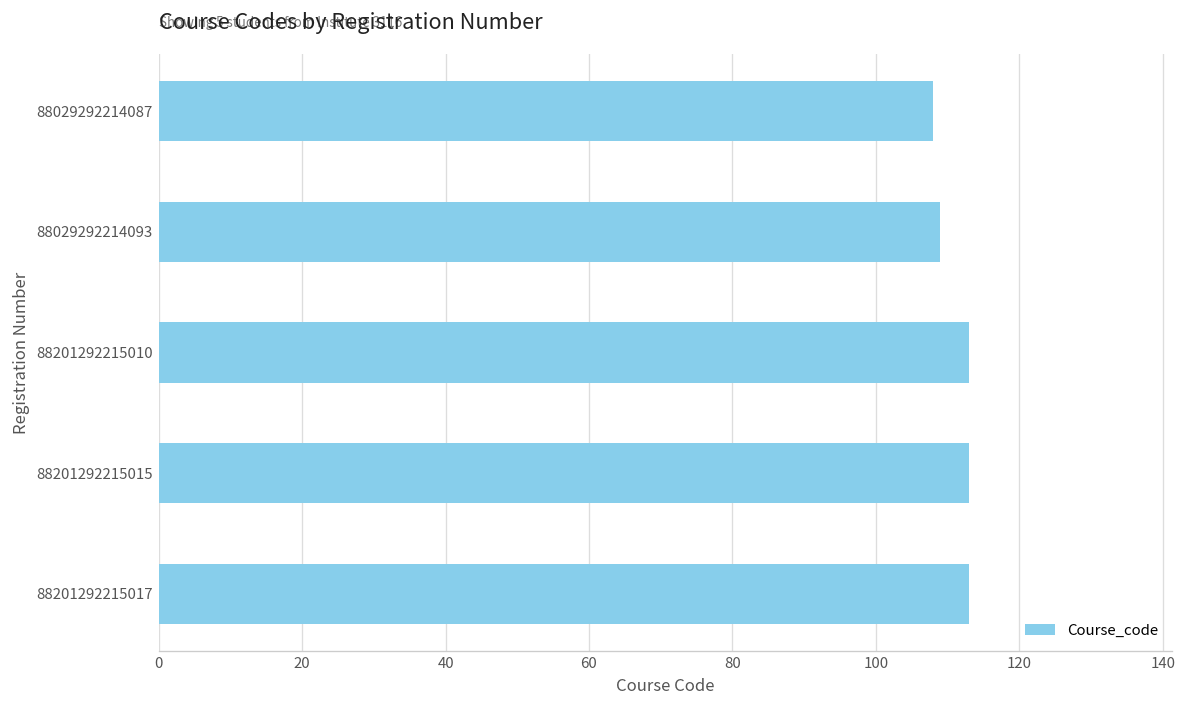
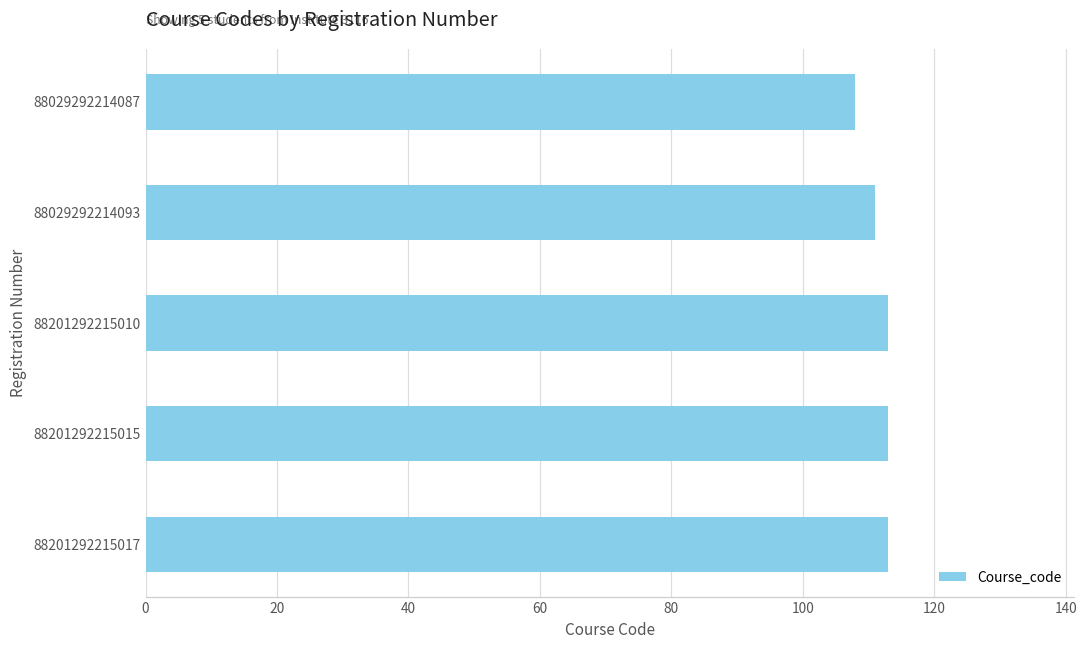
  {
    "88029292214087": 108,
-   "88029292214093": 109,
+   "88029292214093": 111,
    "88201292215010": 113,
    "88201292215015": 113,
    "88201292215017": 113
  }
